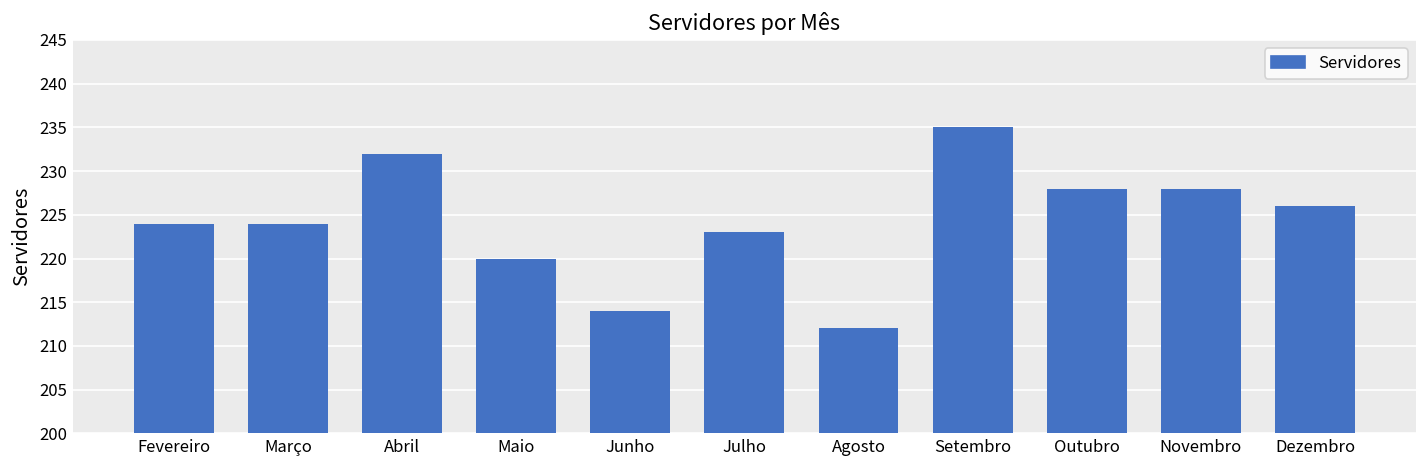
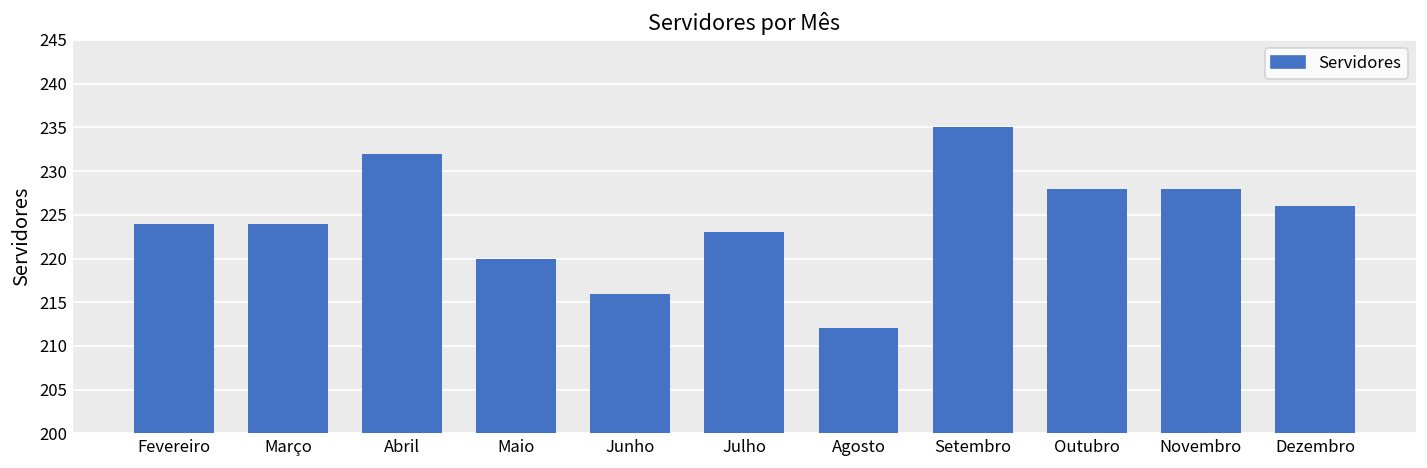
  {
    "Fevereiro": 224,
    "Março": 224,
    "Abril": 232,
    "Maio": 220,
-   "Junho": 214,
+   "Junho": 216,
    "Julho": 223,
    "Agosto": 212,
    "Setembro": 235,
    "Outubro": 228,
    "Novembro": 228,
    "Dezembro": 226
  }
